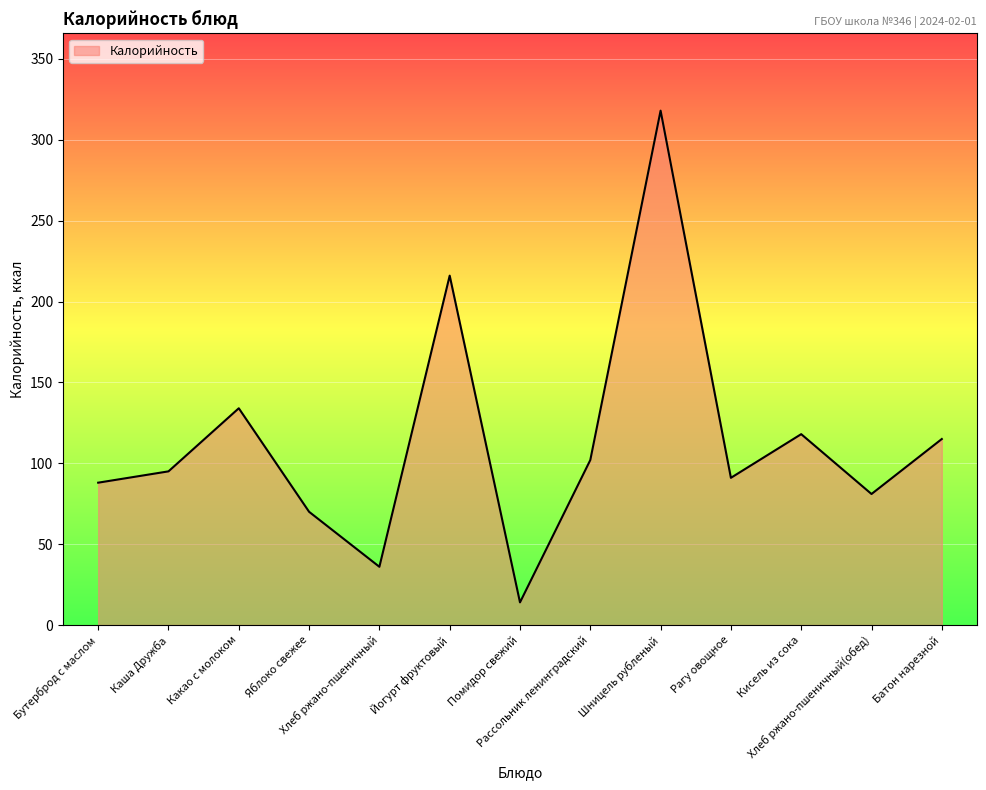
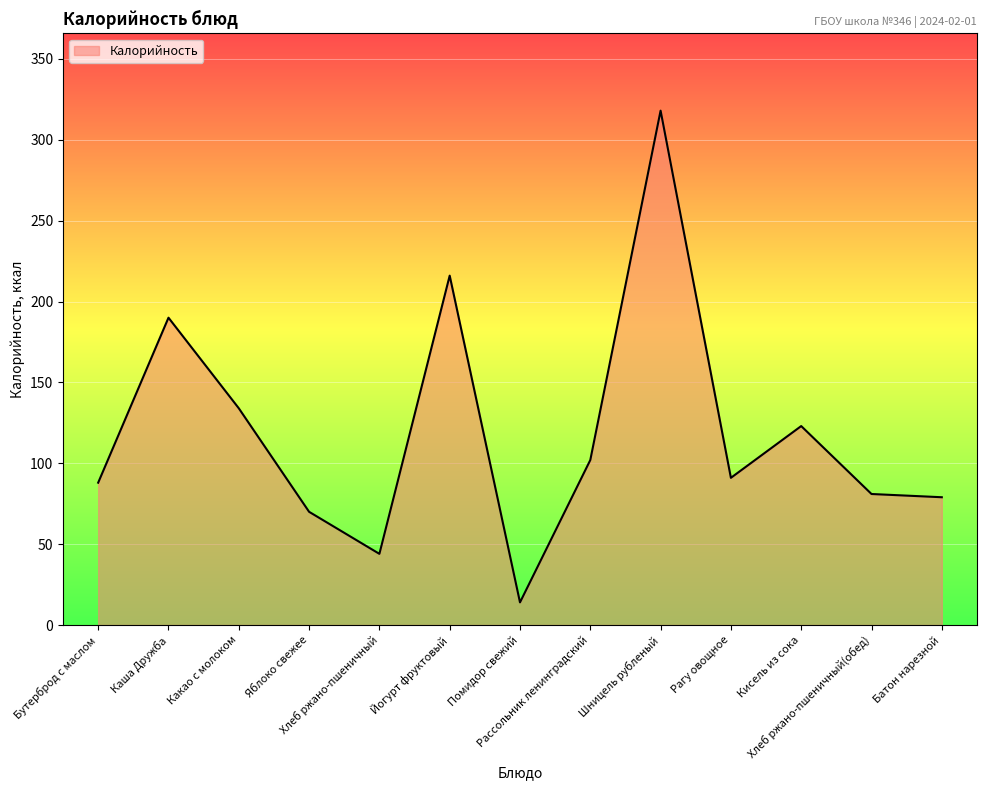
  {
    "Бутерброд с маслом": 88,
-   "Каша Дружба": 95,
+   "Каша Дружба": 190,
    "Какао с молоком": 134,
    "Яблоко свежее": 70,
-   "Хлеб ржано-пшеничный": 36,
+   "Хлеб ржано-пшеничный": 44,
    "Йогурт фруктовый": 216,
    "Помидор свежий": 14,
    "Рассольник ленинградский": 102,
    "Шницель рубленый": 318,
    "Рагу овощное": 91,
-   "Кисель из сока": 118,
+   "Кисель из сока": 123,
    "Хлеб ржано-пшеничный(обед)": 81,
-   "Батон нарезной": 115
+   "Батон нарезной": 79
  }
